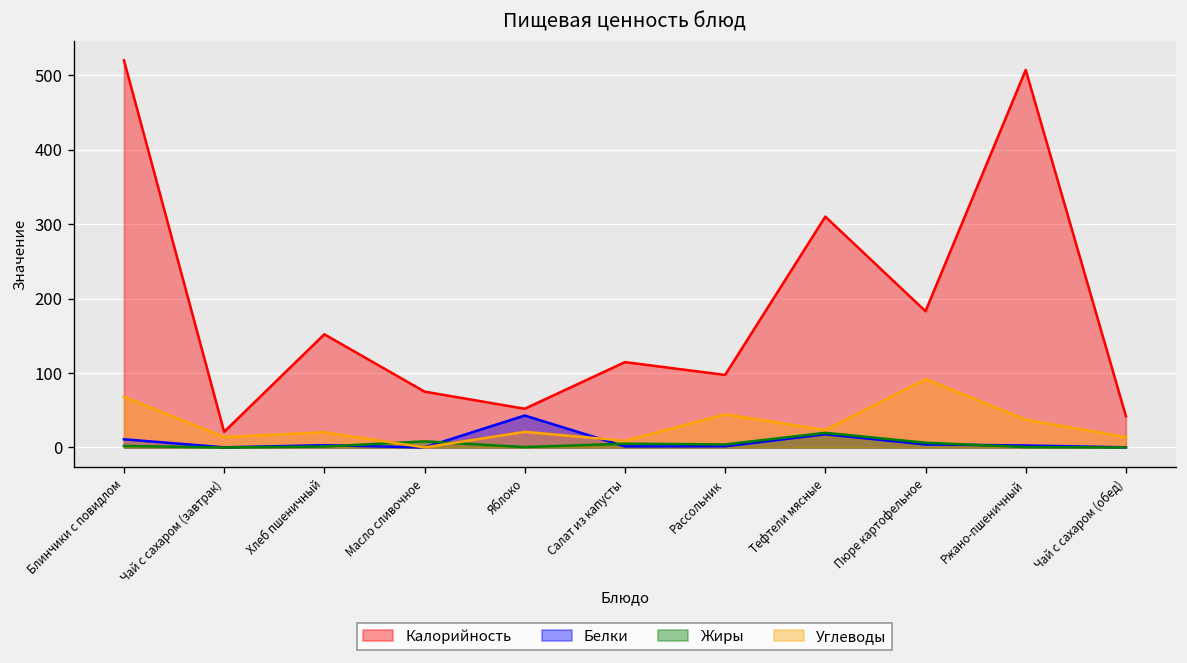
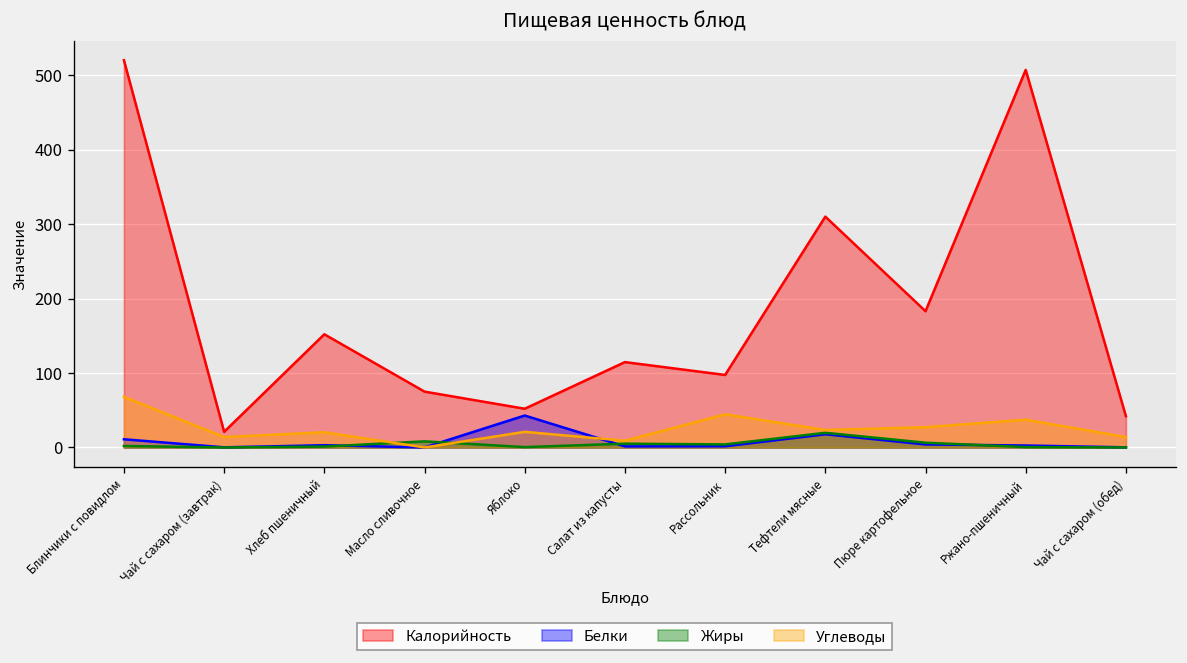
  {
    "Калорийность": {
      "Блинчики с повидлом": 520,
      "Чай с сахаром (завтрак)": 20,
      "Хлеб пшеничный": 150,
      "Масло сливочное": 80,
      "Яблоко": 50,
      "Салат из капусты": 110,
      "Рассольник": 100,
      "Тефтели мясные": 310,
      "Пюре картофельное": 180,
      "Ржано-пшеничный": 510,
      "Чай с сахаром (обед)": 40
    },
    "Белки": {
      "Блинчики с повидлом": 10,
      "Яблоко": 40
    },
    "Жиры": {
      "Блинчики с повидлом": 0,
      "Масло сливочное": 10,
      "Яблоко": 0
    },
    "Углеводы": {
      "Блинчики с повидлом": 70,
      "Чай с сахаром (завтрак)": 10,
      "Хлеб пшеничный": 20,
      "Яблоко": 20,
      "Рассольник": 40,
-     "Пюре картофельное": 90,
+     "Пюре картофельное": 30,
      "Ржано-пшеничный": 40,
      "Чай с сахаром (обед)": 10
    }
  }
